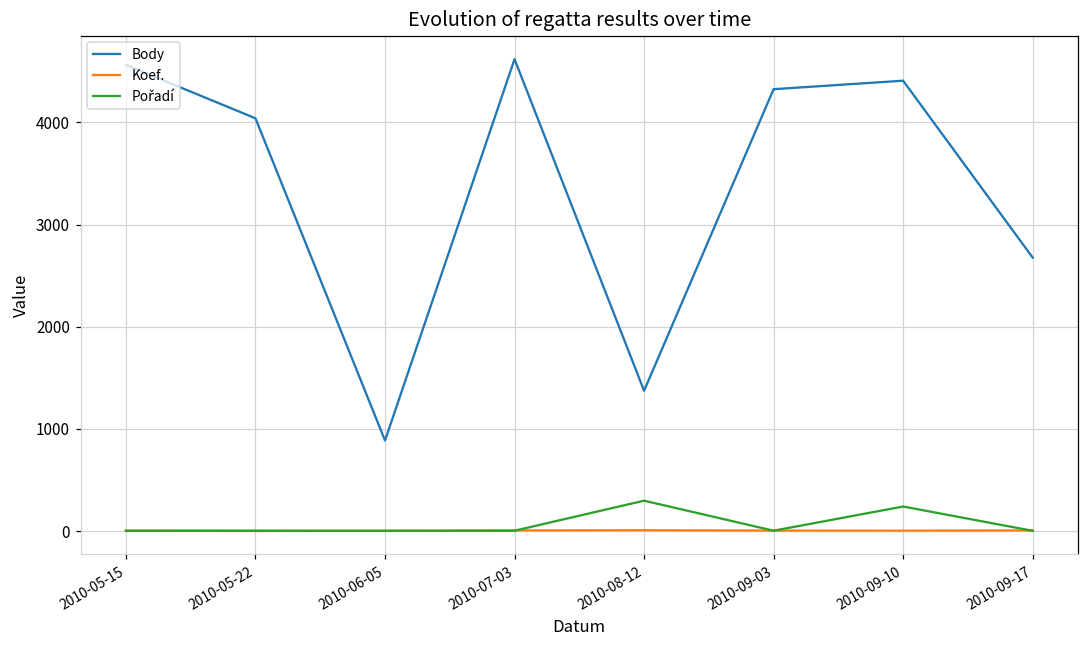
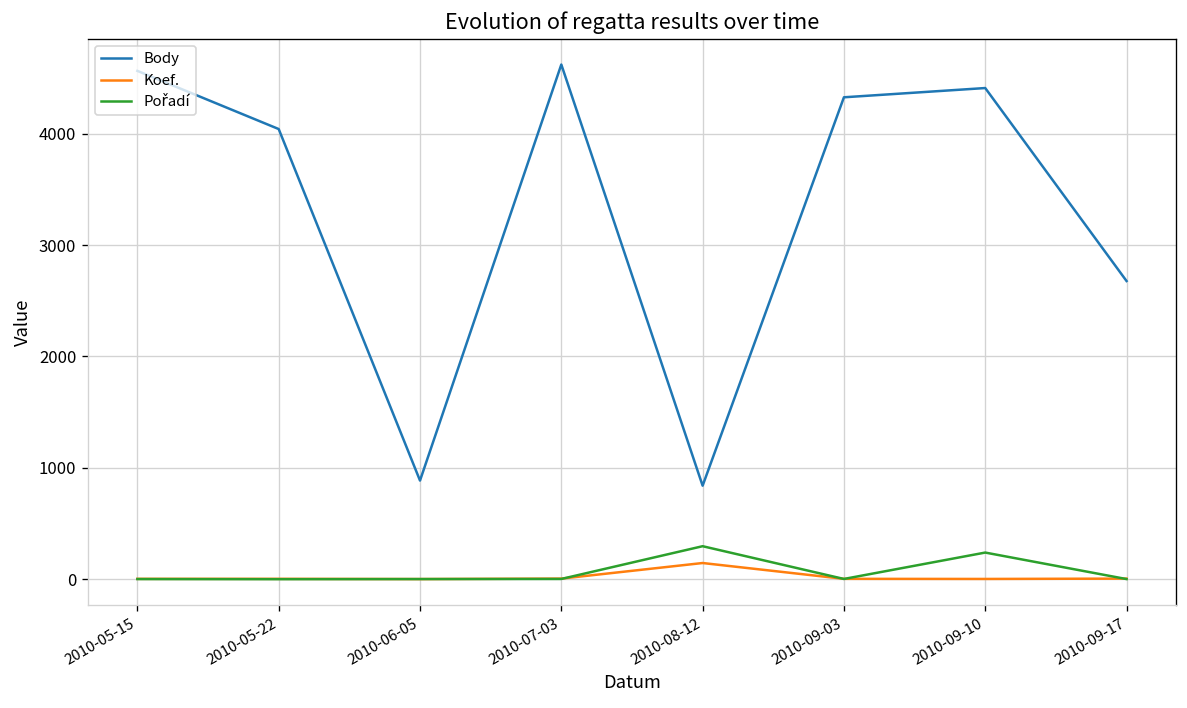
  {
    "Body": {
      "2010-05-22": 4000,
      "2010-06-05": 900,
      "2010-07-03": 4600,
-     "2010-08-12": 1400,
+     "2010-08-12": 800,
      "2010-09-03": 4300,
      "2010-09-10": 4400,
      "2010-09-17": 2700
    },
    "Koef.": {
-     "2010-08-12": 0,
+     "2010-08-12": 100,
      "2010-09-10": 0
    },
    "Pořadí": {
      "2010-08-12": 300,
      "2010-09-10": 200
    }
  }
